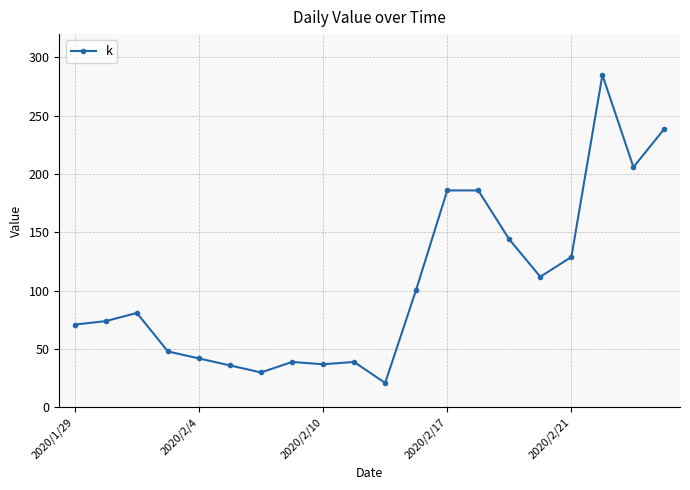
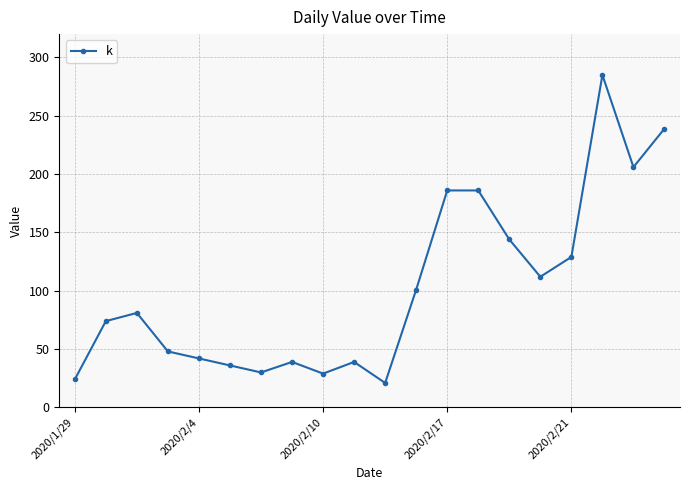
  {
-   "2020/1/29": 71,
+   "2020/1/29": 24,
    "2020/2/4": 42,
-   "2020/2/10": 37,
+   "2020/2/10": 29,
    "2020/2/17": 186,
    "2020/2/21": 129
  }
